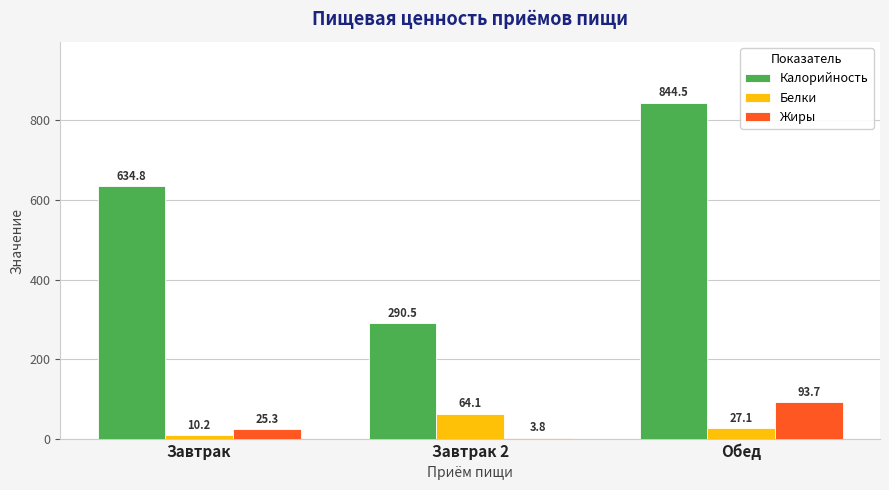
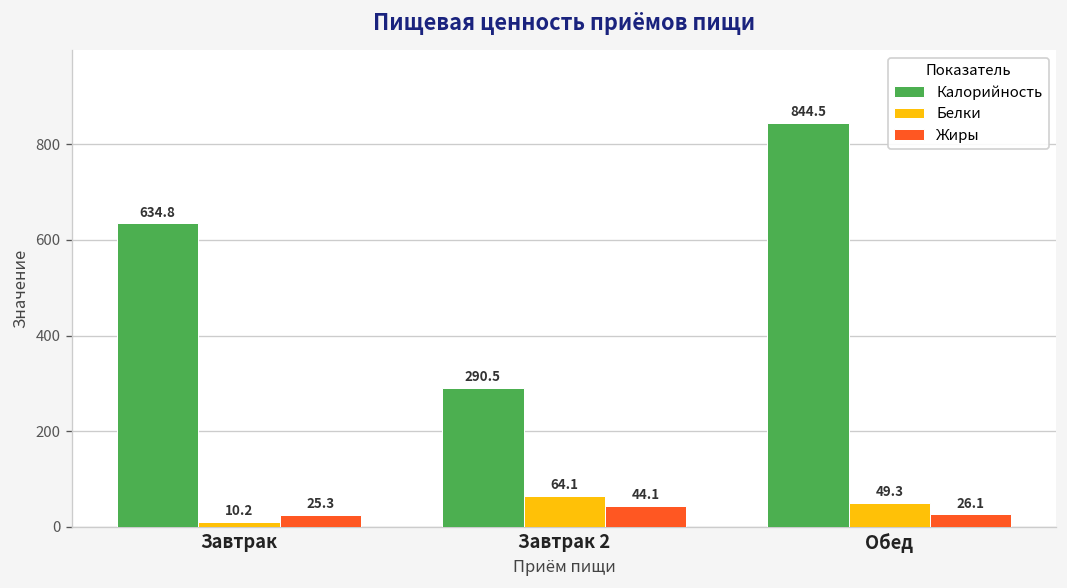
  {
    "Калорийность": {
      "Завтрак": 634.8,
      "Завтрак 2": 290.5,
      "Обед": 844.5
    },
    "Белки": {
      "Завтрак": 10.2,
      "Завтрак 2": 64.1,
-     "Обед": 27.1
+     "Обед": 49.3
    },
    "Жиры": {
      "Завтрак": 25.3,
-     "Завтрак 2": 3.8,
-     "Обед": 93.7
+     "Завтрак 2": 44.1,
+     "Обед": 26.1
    }
  }
